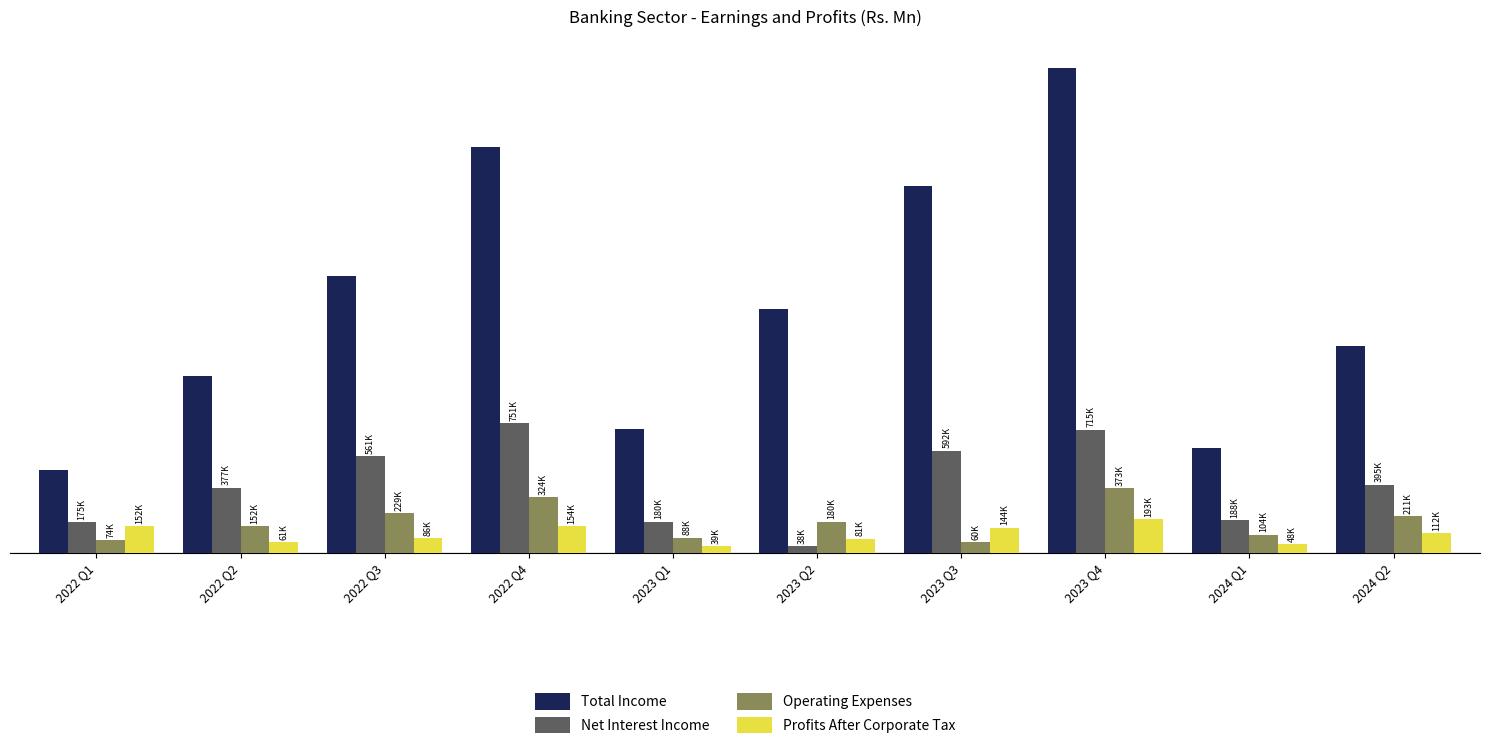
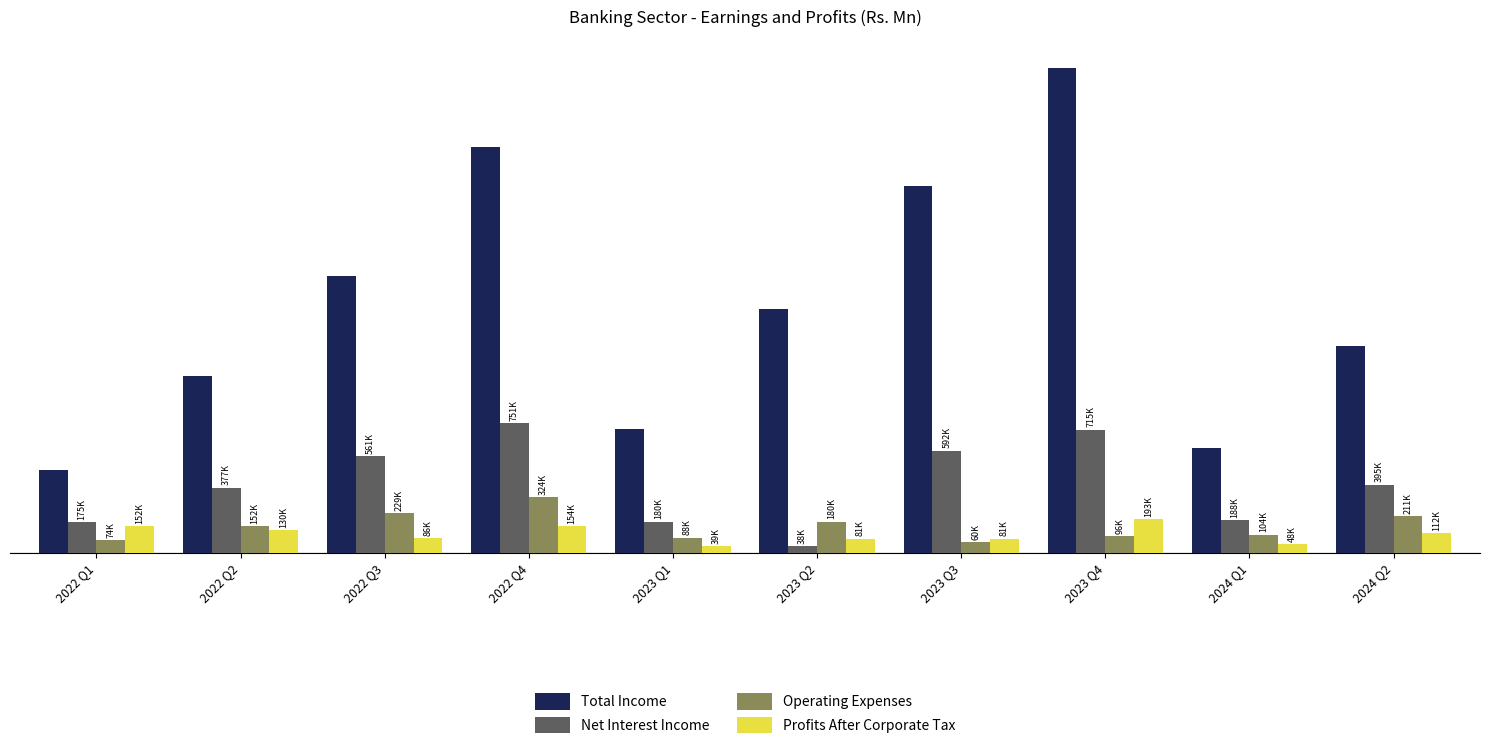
  {
    "Net Interest Income": {
      "2022 Q1": "175K",
      "2022 Q2": "377K",
      "2022 Q3": "561K",
      "2022 Q4": "751K",
      "2023 Q1": "180K",
      "2023 Q2": "38K",
      "2023 Q3": "592K",
      "2023 Q4": "715K",
      "2024 Q1": "188K",
      "2024 Q2": "395K"
    },
    "Operating Expenses": {
      "2022 Q1": "74K",
      "2022 Q2": "152K",
      "2022 Q3": "229K",
      "2022 Q4": "324K",
      "2023 Q1": "88K",
      "2023 Q2": "180K",
      "2023 Q3": "60K",
-     "2023 Q4": "373K",
+     "2023 Q4": "96K",
      "2024 Q1": "104K",
      "2024 Q2": "211K"
    },
    "Profits After Corporate Tax": {
      "2022 Q1": "152K",
-     "2022 Q2": "61K",
+     "2022 Q2": "130K",
      "2022 Q3": "86K",
      "2022 Q4": "154K",
      "2023 Q1": "39K",
      "2023 Q2": "81K",
-     "2023 Q3": "144K",
+     "2023 Q3": "81K",
      "2023 Q4": "193K",
      "2024 Q1": "48K",
      "2024 Q2": "112K"
    }
  }
